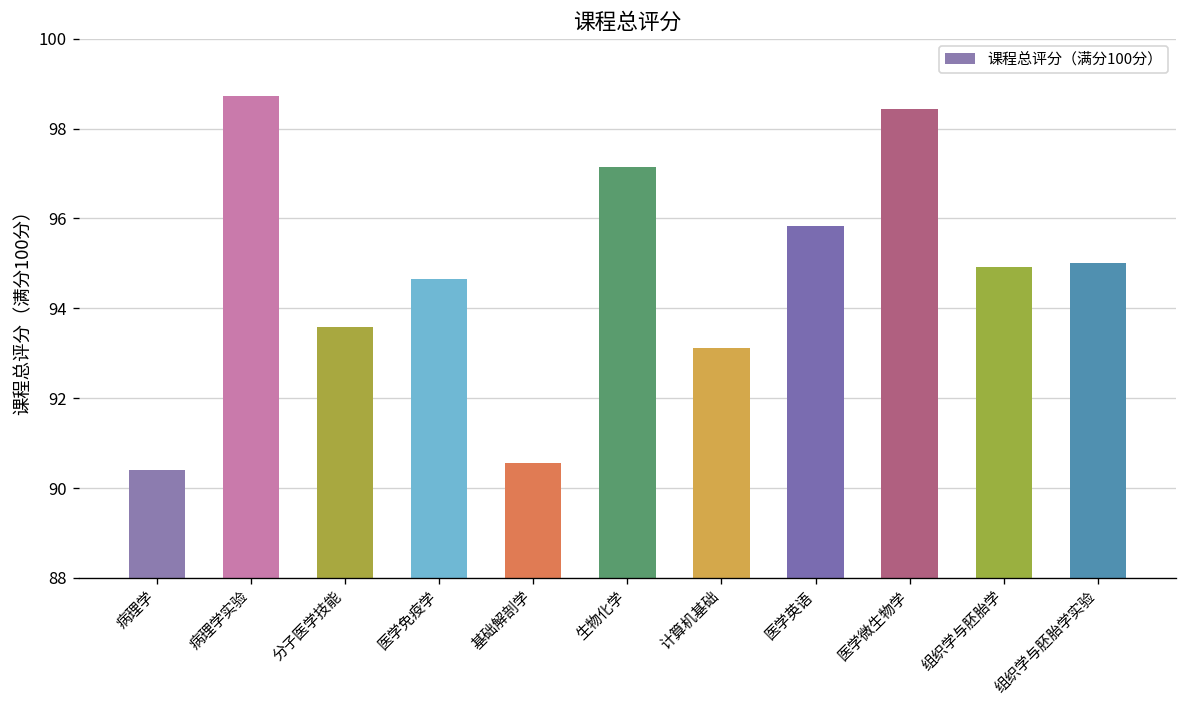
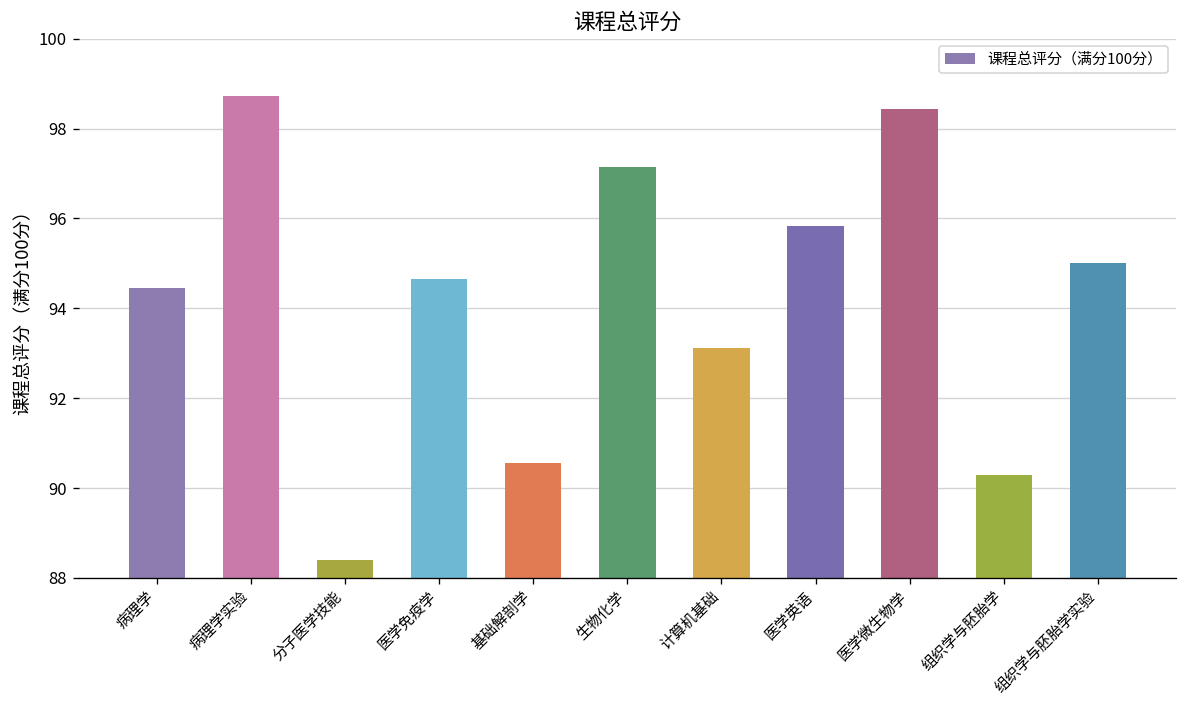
  {
-   "病理学": 90.4,
+   "病理学": 94.5,
    "病理学实验": 98.7,
-   "分子医学技能": 93.6,
+   "分子医学技能": 88.4,
    "医学免疫学": 94.7,
    "基础解剖学": 90.6,
    "生物化学": 97.2,
    "计算机基础": 93.1,
    "医学英语": 95.8,
    "医学微生物学": 98.4,
-   "组织学与胚胎学": 94.9,
+   "组织学与胚胎学": 90.3,
    "组织学与胚胎学实验": 95.0
  }
